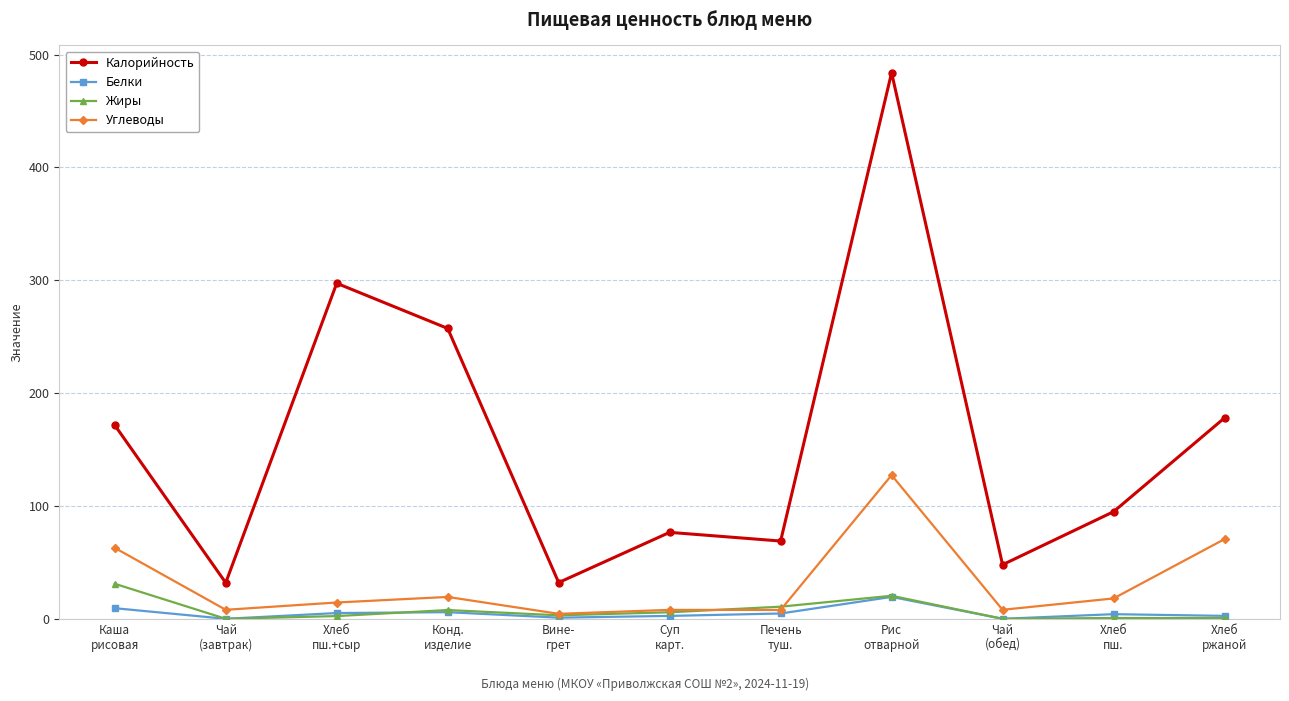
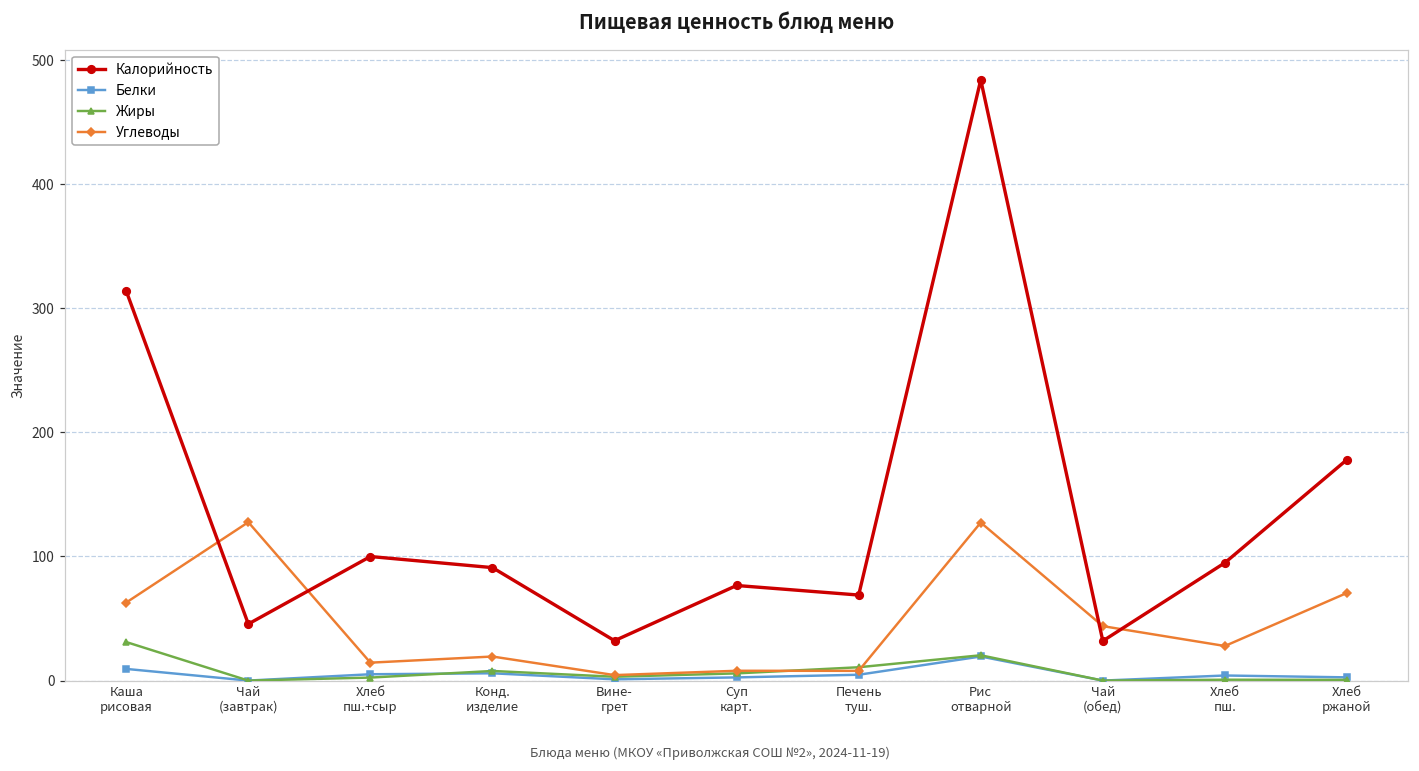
  {
    "Калорийность": {
-     "Каша рисовая": 172,
-     "Чай (завтрак)": 32,
-     "Хлеб пш.+сыр": 297,
-     "Конд. изделие": 257,
+     "Каша рисовая": 314,
+     "Чай (завтрак)": 46,
+     "Хлеб пш.+сыр": 100,
+     "Конд. изделие": 91,
      "Вине- грет": 32,
      "Суп карт.": 77,
      "Печень туш.": 69,
      "Рис отварной": 484,
-     "Чай (обед)": 48,
+     "Чай (обед)": 32,
      "Хлеб пш.": 95,
      "Хлеб ржаной": 178
    },
    "Белки": {
      "Каша рисовая": 9,
      "Хлеб пш.+сыр": 5,
      "Суп карт.": 3,
      "Печень туш.": 5,
      "Хлеб пш.": 4
    },
    "Жиры": {
      "Каша рисовая": 31,
      "Хлеб пш.+сыр": 2,
      "Печень туш.": 11,
      "Хлеб пш.": 1
    },
    "Углеводы": {
      "Каша рисовая": 63,
-     "Чай (завтрак)": 8,
+     "Чай (завтрак)": 128,
      "Хлеб пш.+сыр": 14,
      "Конд. изделие": 19,
      "Печень туш.": 8,
      "Рис отварной": 127,
-     "Чай (обед)": 8,
-     "Хлеб пш.": 18,
+     "Чай (обед)": 44,
+     "Хлеб пш.": 28,
      "Хлеб ржаной": 71
    }
  }
